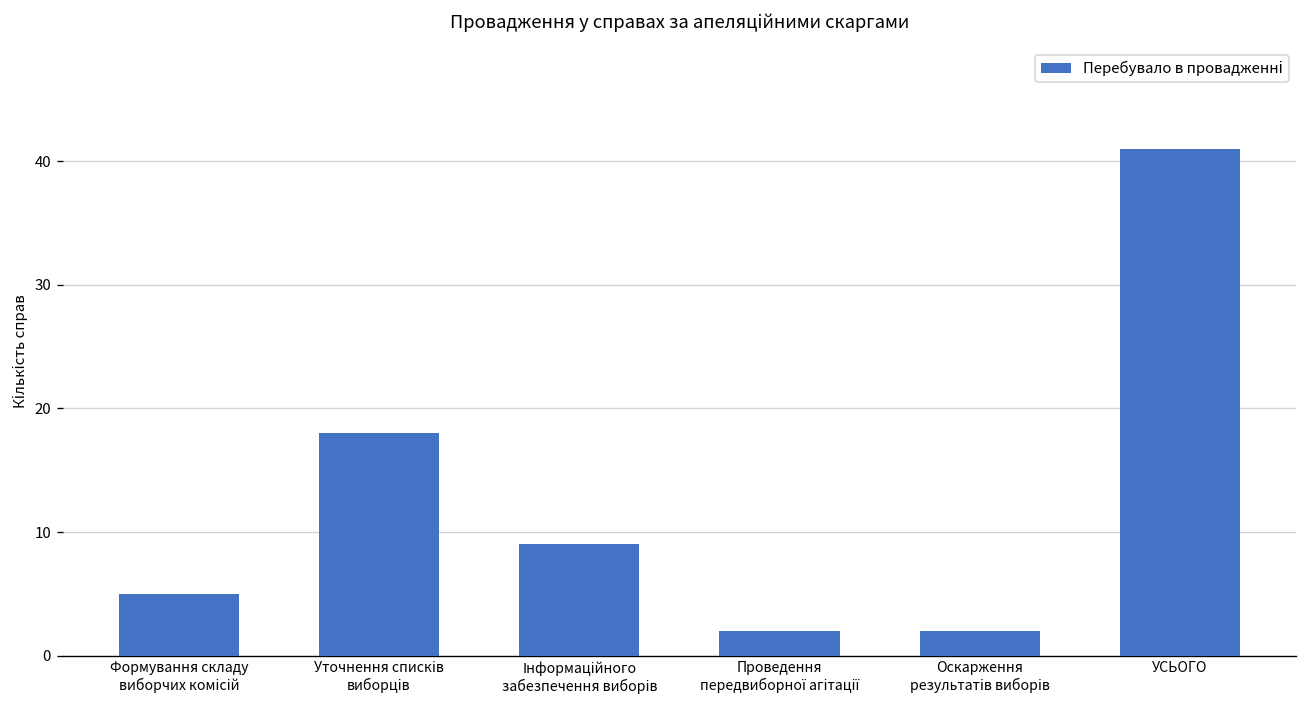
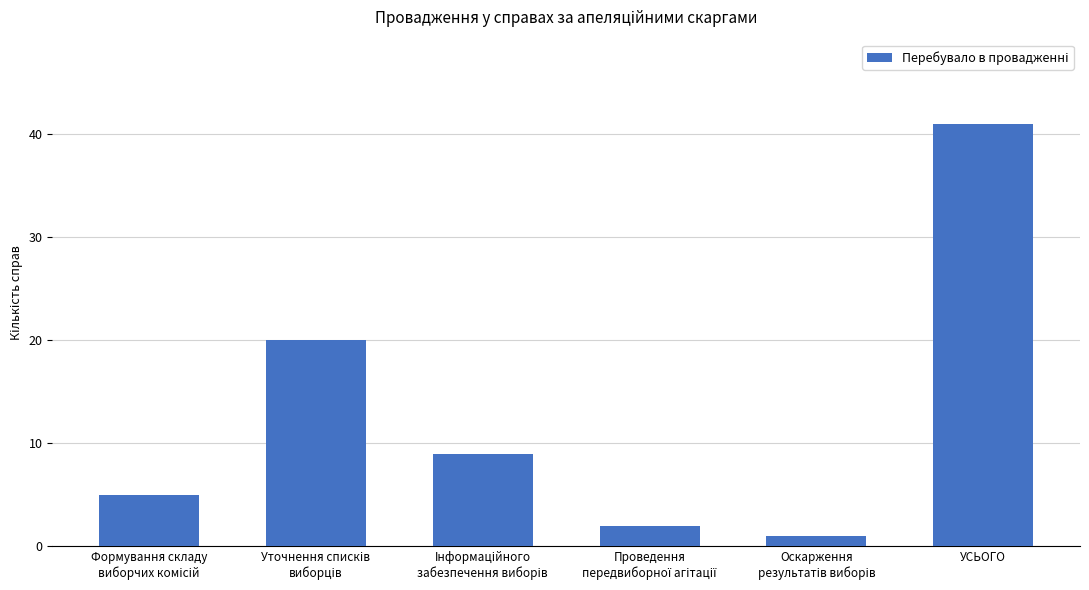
  {
    "Формування складу виборчих комісій": 5,
-   "Уточнення списків виборців": 18,
+   "Уточнення списків виборців": 20,
    "Інформаційного забезпечення виборів": 9,
    "Проведення передвиборної агітації": 2,
-   "Оскарження результатів виборів": 2,
+   "Оскарження результатів виборів": 1,
    "УСЬОГО": 41
  }
